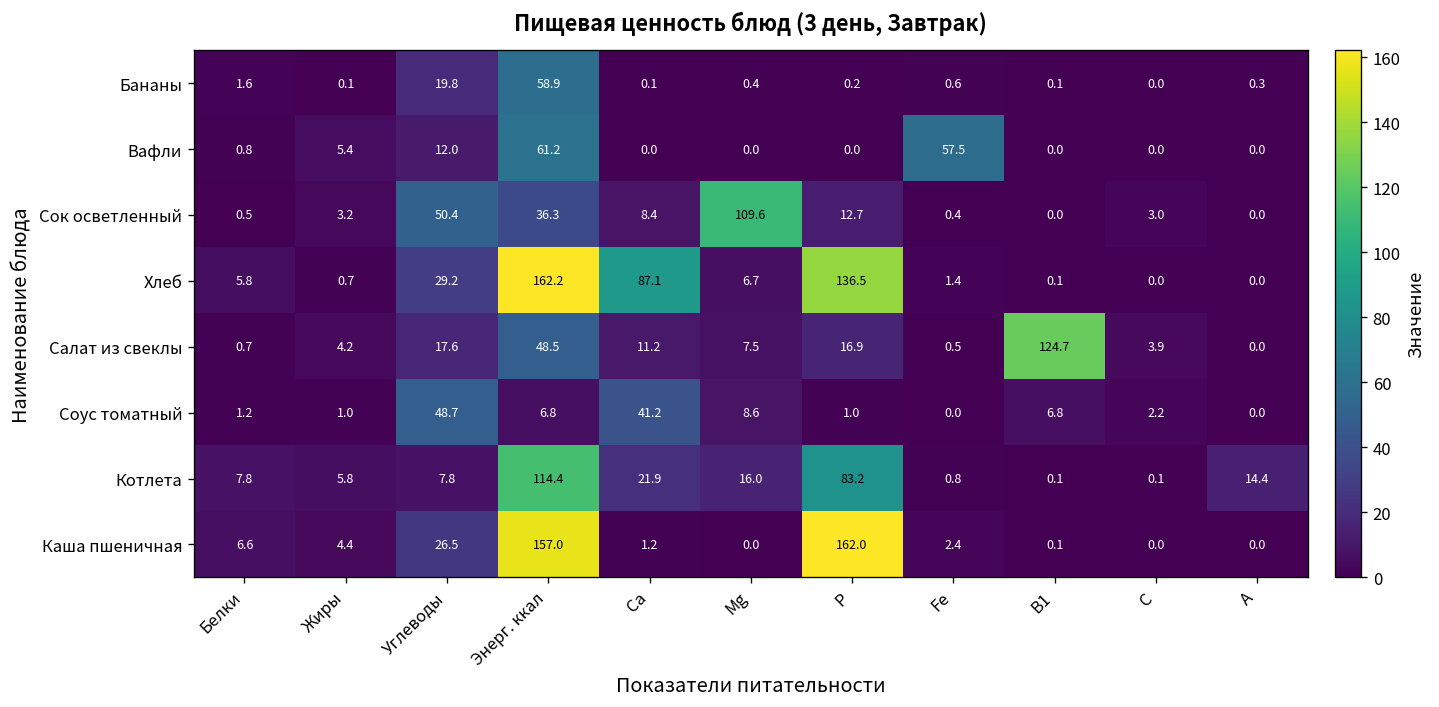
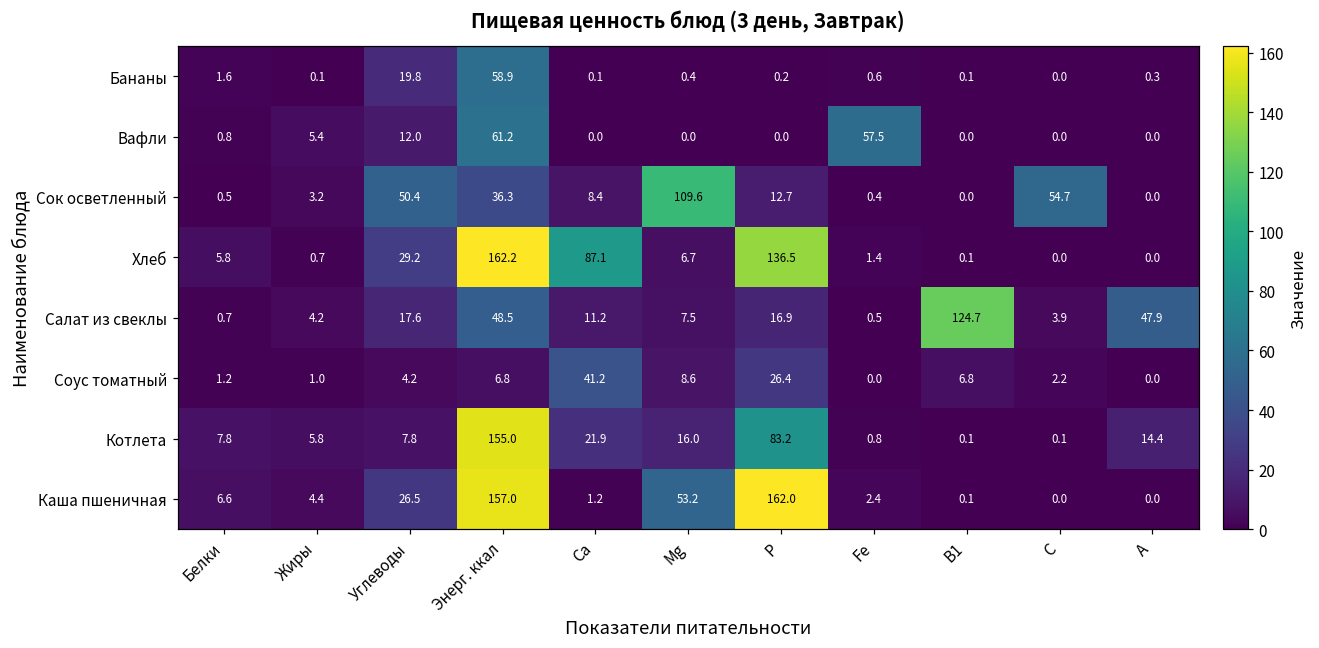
  {
    "Бананы": {
      "Белки": 1.6,
      "Жиры": 0.1,
      "Углеводы": 19.8,
      "Энерг. ккал": 58.9,
      "Са": 0.1,
      "Mg": 0.4,
      "Р": 0.2,
      "Fe": 0.6,
      "В1": 0.1,
      "С": 0.0,
      "А": 0.3
    },
    "Вафли": {
      "Белки": 0.8,
      "Жиры": 5.4,
      "Углеводы": 12.0,
      "Энерг. ккал": 61.2,
      "Са": 0.0,
      "Mg": 0.0,
      "Р": 0.0,
      "Fe": 57.5,
      "В1": 0.0,
      "С": 0.0,
      "А": 0.0
    },
    "Сок осветленный": {
      "Белки": 0.5,
      "Жиры": 3.2,
      "Углеводы": 50.4,
      "Энерг. ккал": 36.3,
      "Са": 8.4,
      "Mg": 109.6,
      "Р": 12.7,
      "Fe": 0.4,
      "В1": 0.0,
-     "С": 3.0,
+     "С": 54.7,
      "А": 0.0
    },
    "Хлеб": {
      "Белки": 5.8,
      "Жиры": 0.7,
      "Углеводы": 29.2,
      "Энерг. ккал": 162.2,
      "Са": 87.1,
      "Mg": 6.7,
      "Р": 136.5,
      "Fe": 1.4,
      "В1": 0.1,
      "С": 0.0,
      "А": 0.0
    },
    "Салат из свеклы": {
      "Белки": 0.7,
      "Жиры": 4.2,
      "Углеводы": 17.6,
      "Энерг. ккал": 48.5,
      "Са": 11.2,
      "Mg": 7.5,
      "Р": 16.9,
      "Fe": 0.5,
      "В1": 124.7,
      "С": 3.9,
-     "А": 0.0
+     "А": 47.9
    },
    "Соус томатный": {
      "Белки": 1.2,
      "Жиры": 1.0,
-     "Углеводы": 48.7,
+     "Углеводы": 4.2,
      "Энерг. ккал": 6.8,
      "Са": 41.2,
      "Mg": 8.6,
-     "Р": 1.0,
+     "Р": 26.4,
      "Fe": 0.0,
      "В1": 6.8,
      "С": 2.2,
      "А": 0.0
    },
    "Котлета": {
      "Белки": 7.8,
      "Жиры": 5.8,
      "Углеводы": 7.8,
-     "Энерг. ккал": 114.4,
+     "Энерг. ккал": 155.0,
      "Са": 21.9,
      "Mg": 16.0,
      "Р": 83.2,
      "Fe": 0.8,
      "В1": 0.1,
      "С": 0.1,
      "А": 14.4
    },
    "Каша пшеничная": {
      "Белки": 6.6,
      "Жиры": 4.4,
      "Углеводы": 26.5,
      "Энерг. ккал": 157.0,
      "Са": 1.2,
-     "Mg": 0.0,
+     "Mg": 53.2,
      "Р": 162.0,
      "Fe": 2.4,
      "В1": 0.1,
      "С": 0.0,
      "А": 0.0
    }
  }
